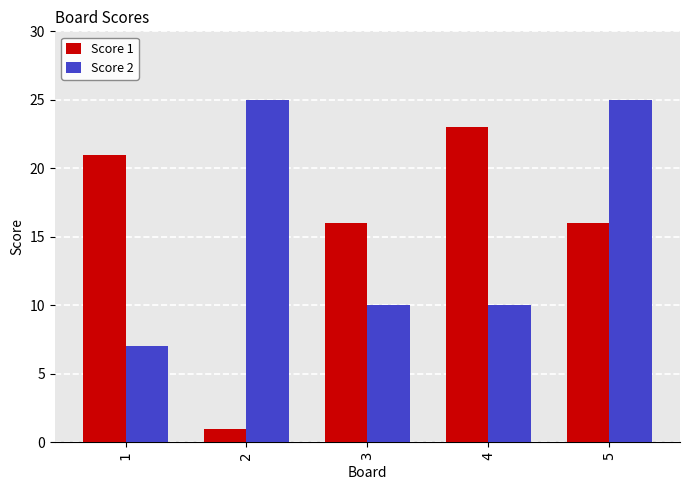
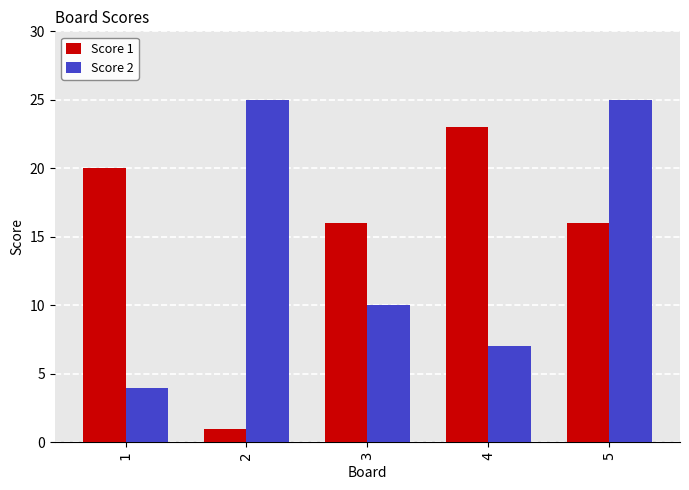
  {
    "Score 1": {
-     "1": 21,
+     "1": 20,
      "2": 1,
      "3": 16,
      "4": 23,
      "5": 16
    },
    "Score 2": {
-     "1": 7,
+     "1": 4,
      "2": 25,
      "3": 10,
-     "4": 10,
+     "4": 7,
      "5": 25
    }
  }
